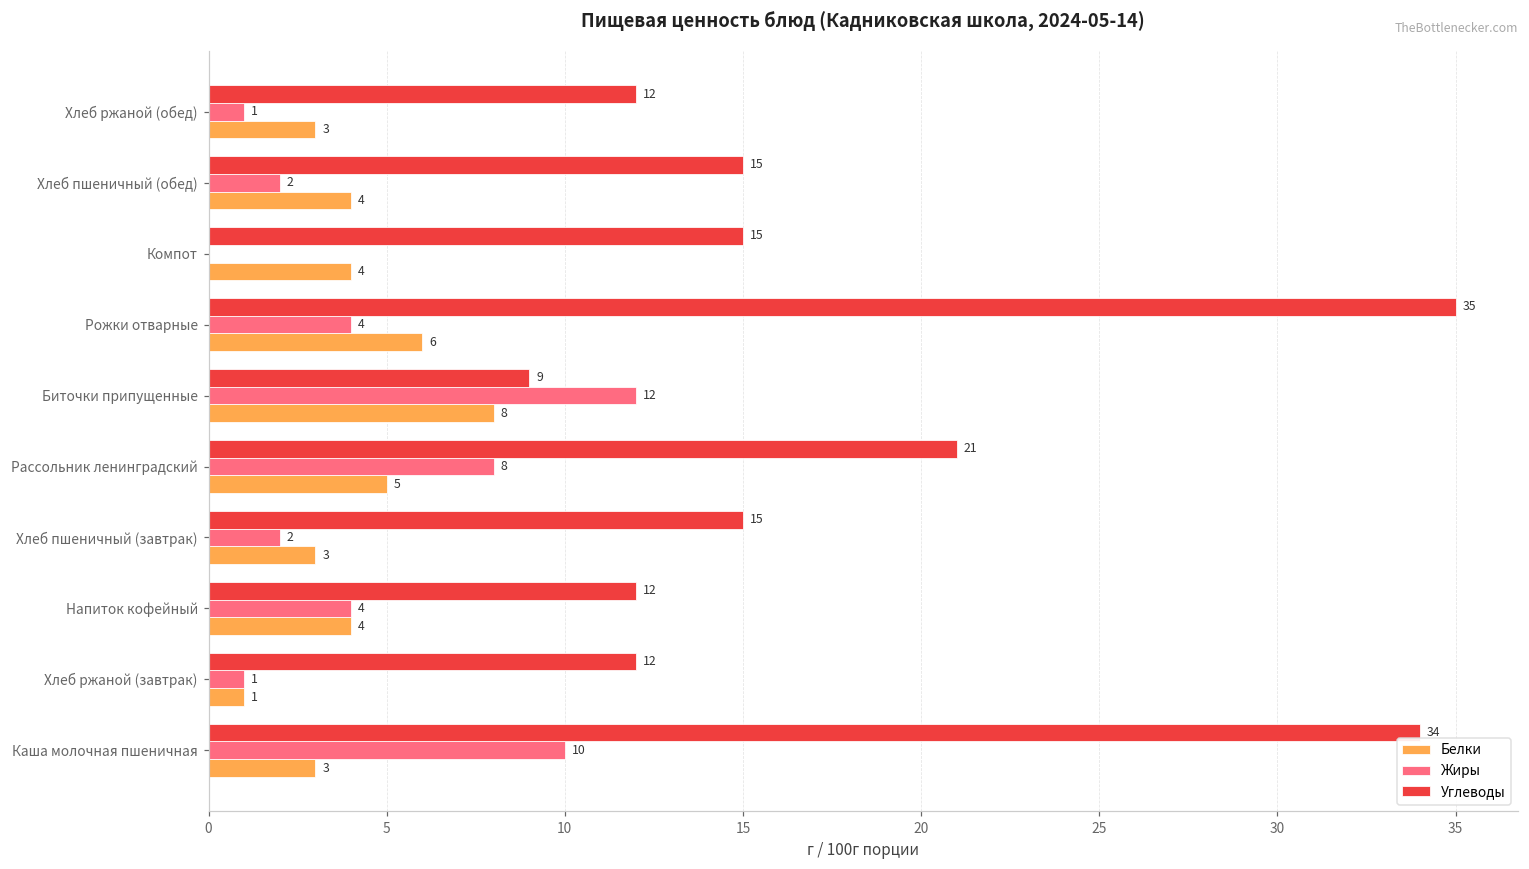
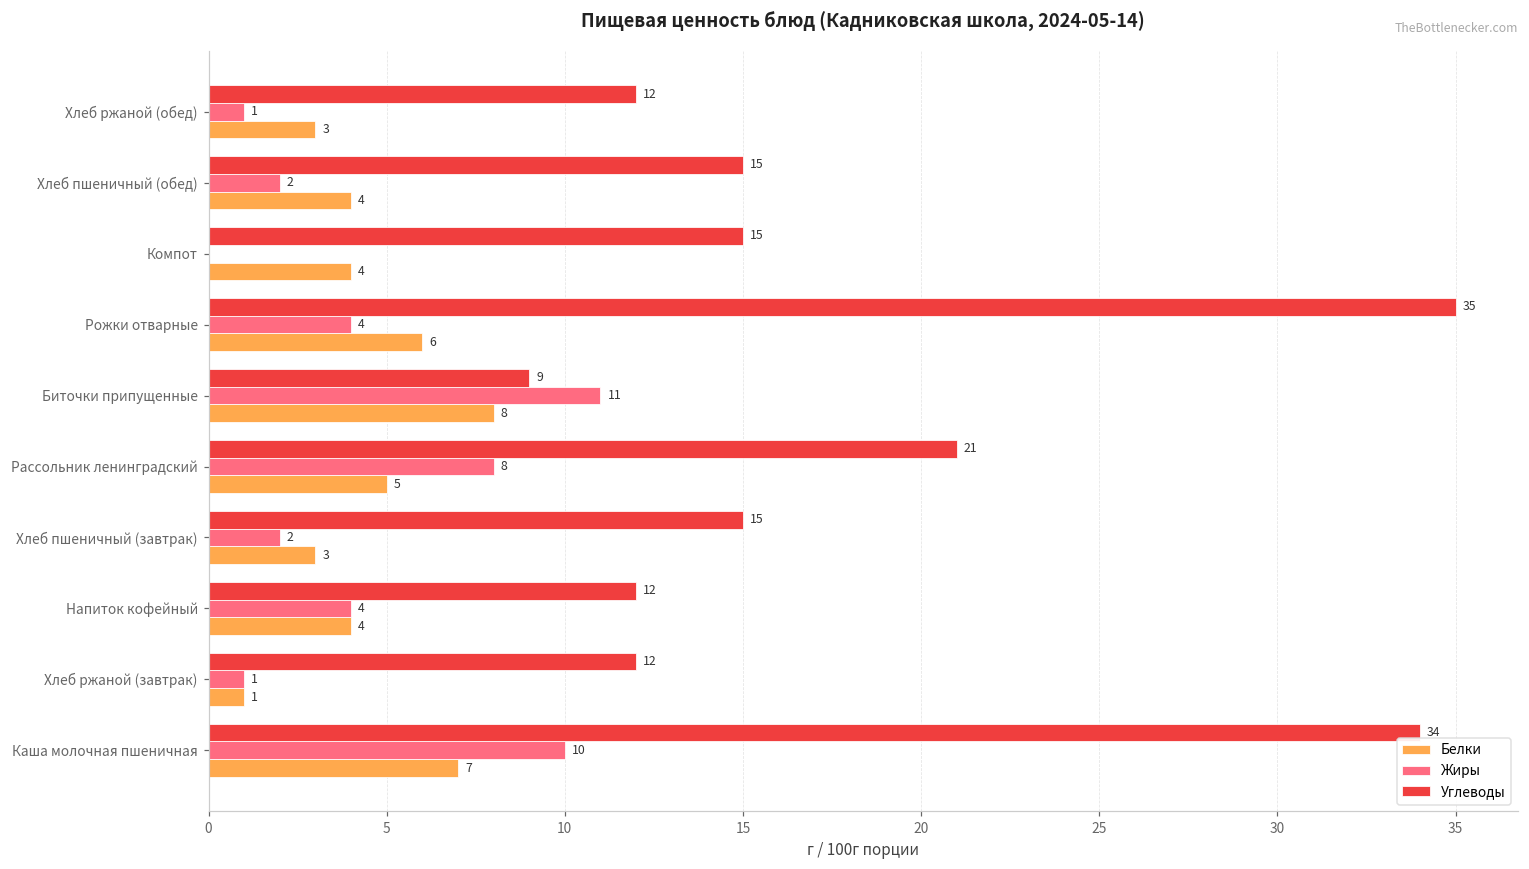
  {
    "Белки": {
      "Хлеб ржаной (обед)": 3,
      "Хлеб пшеничный (обед)": 4,
      "Компот": 4,
      "Рожки отварные": 6,
      "Биточки припущенные": 8,
      "Рассольник ленинградский": 5,
      "Хлеб пшеничный (завтрак)": 3,
      "Напиток кофейный": 4,
      "Хлеб ржаной (завтрак)": 1,
-     "Каша молочная пшеничная": 3
+     "Каша молочная пшеничная": 7
    },
    "Жиры": {
      "Хлеб ржаной (обед)": 1,
      "Хлеб пшеничный (обед)": 2,
      "Рожки отварные": 4,
-     "Биточки припущенные": 12,
+     "Биточки припущенные": 11,
      "Рассольник ленинградский": 8,
      "Хлеб пшеничный (завтрак)": 2,
      "Напиток кофейный": 4,
      "Хлеб ржаной (завтрак)": 1,
      "Каша молочная пшеничная": 10
    },
    "Углеводы": {
      "Хлеб ржаной (обед)": 12,
      "Хлеб пшеничный (обед)": 15,
      "Компот": 15,
      "Рожки отварные": 35,
      "Биточки припущенные": 9,
      "Рассольник ленинградский": 21,
      "Хлеб пшеничный (завтрак)": 15,
      "Напиток кофейный": 12,
      "Хлеб ржаной (завтрак)": 12
    }
  }
